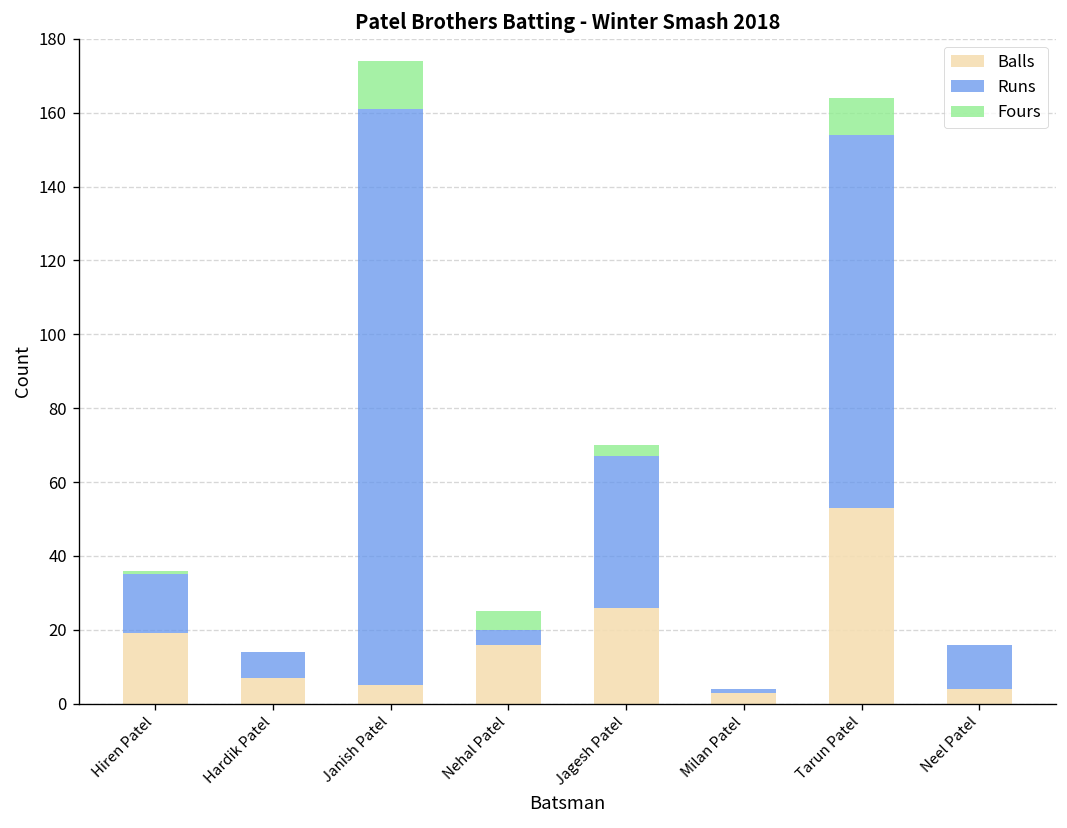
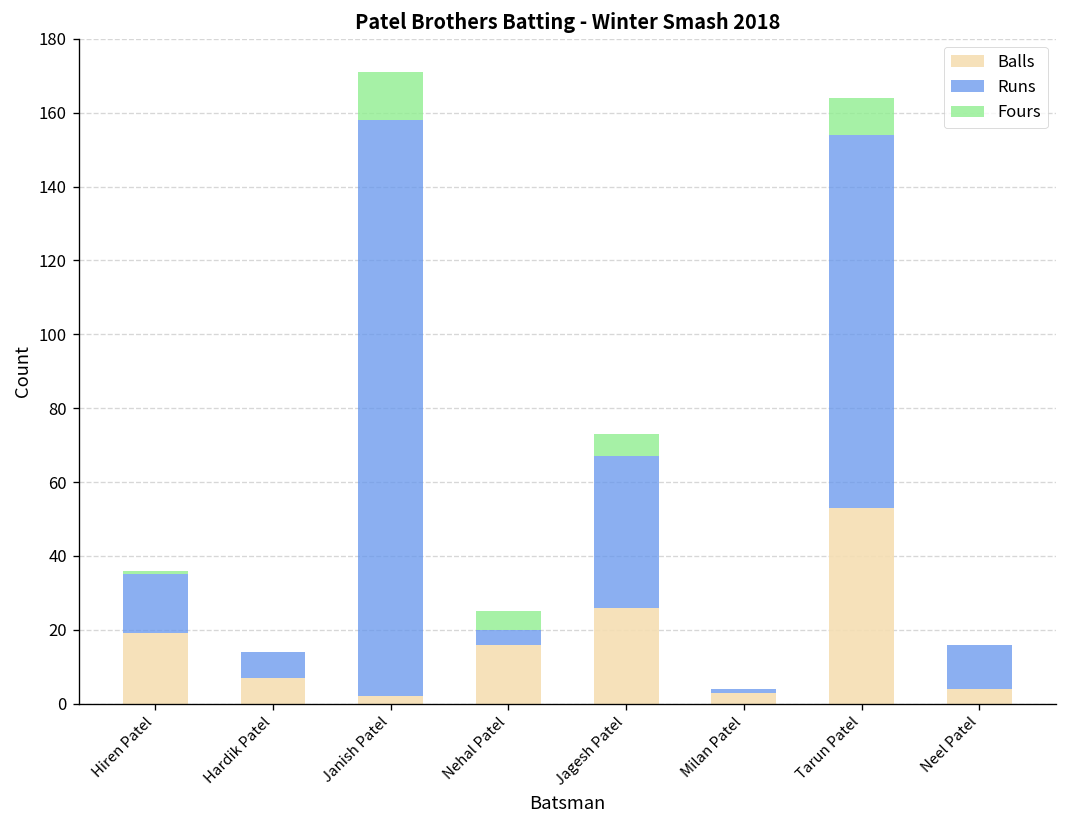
  {
    "Balls": {
      "Hiren Patel": 19,
      "Hardik Patel": 7,
-     "Janish Patel": 5,
+     "Janish Patel": 2,
      "Nehal Patel": 16,
      "Jagesh Patel": 26,
      "Milan Patel": 3,
      "Tarun Patel": 53,
      "Neel Patel": 4
    },
    "Runs": {
      "Hiren Patel": 16,
      "Hardik Patel": 7,
      "Janish Patel": 156,
      "Nehal Patel": 4,
      "Jagesh Patel": 41,
      "Milan Patel": 1,
      "Tarun Patel": 101,
      "Neel Patel": 12
    },
    "Fours": {
      "Hiren Patel": 1,
      "Hardik Patel": 0,
      "Janish Patel": 13,
      "Nehal Patel": 5,
-     "Jagesh Patel": 3,
+     "Jagesh Patel": 6,
      "Milan Patel": 0,
      "Tarun Patel": 10,
      "Neel Patel": 0
    }
  }
